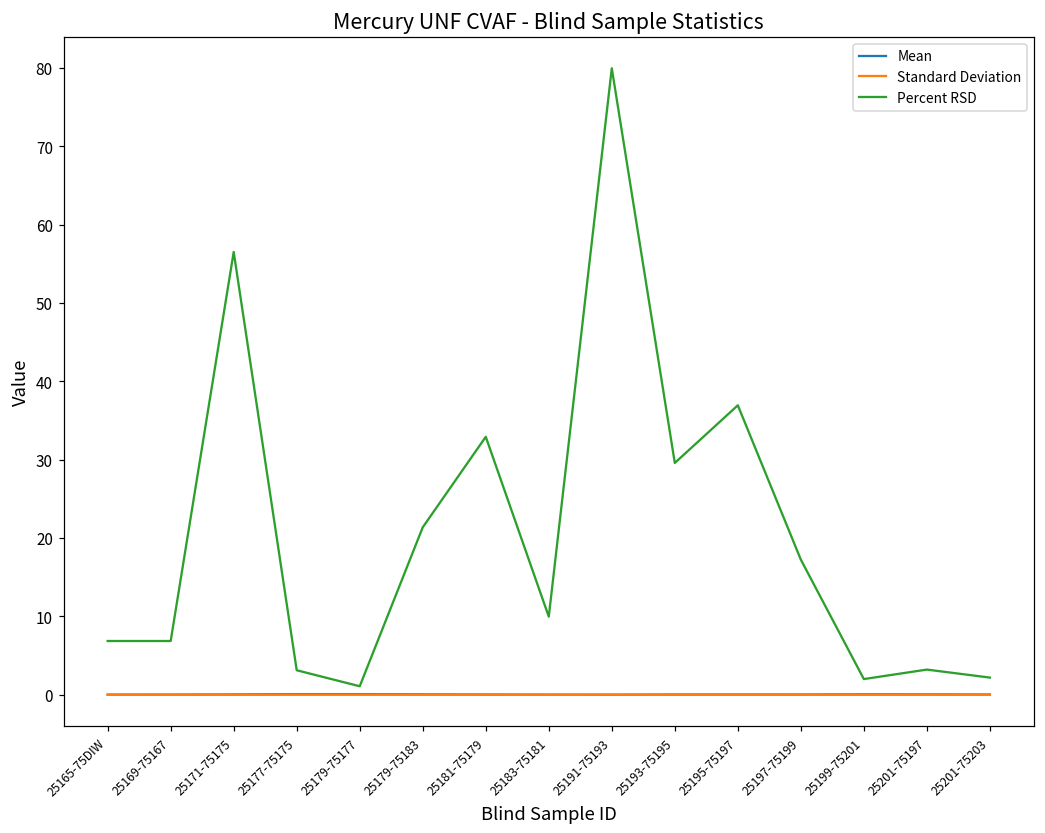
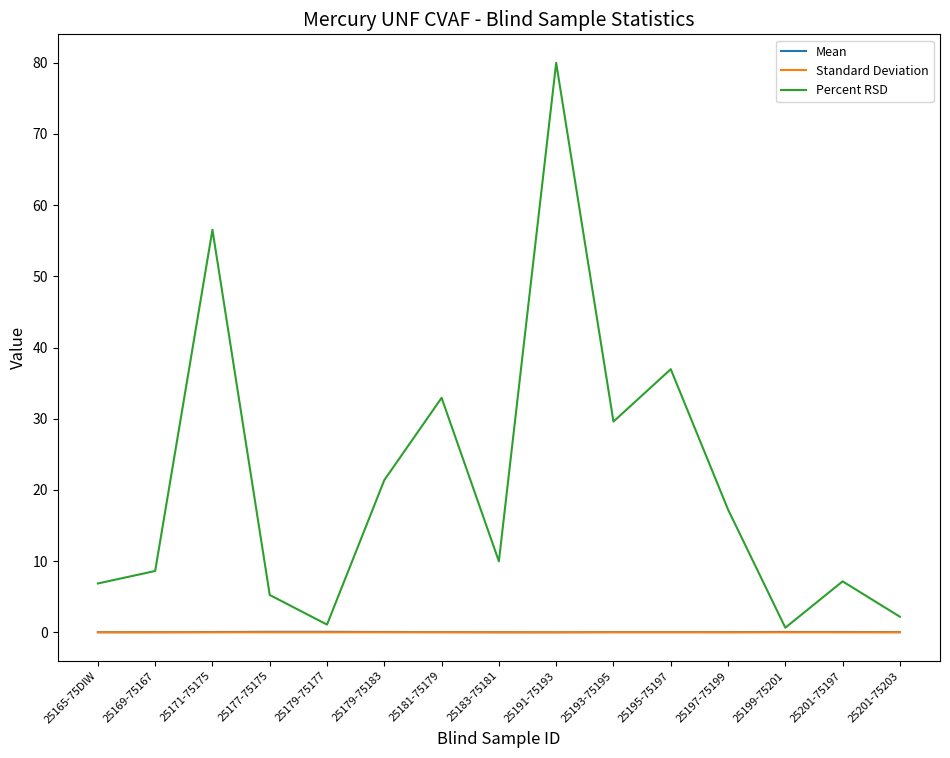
  {
    "Standard Deviation": {
      "25165-75DIW": 0,
      "25169-75167": 0,
      "25171-75175": 0,
      "25177-75175": 0,
      "25179-75177": 0,
      "25179-75183": 0,
      "25181-75179": 0,
      "25183-75181": 0,
      "25191-75193": 0,
      "25193-75195": 0,
      "25195-75197": 0,
      "25197-75199": 0,
      "25199-75201": 0,
      "25201-75197": 0,
      "25201-75203": 0
    },
    "Percent RSD": {
      "25165-75DIW": 7,
-     "25169-75167": 7,
+     "25169-75167": 9,
      "25171-75175": 57,
-     "25177-75175": 3,
+     "25177-75175": 5,
      "25179-75177": 1,
      "25179-75183": 21,
      "25181-75179": 33,
      "25183-75181": 10,
      "25191-75193": 80,
      "25193-75195": 30,
      "25195-75197": 37,
      "25197-75199": 17,
-     "25199-75201": 2,
-     "25201-75197": 3,
+     "25199-75201": 1,
+     "25201-75197": 7,
      "25201-75203": 2
    }
  }
